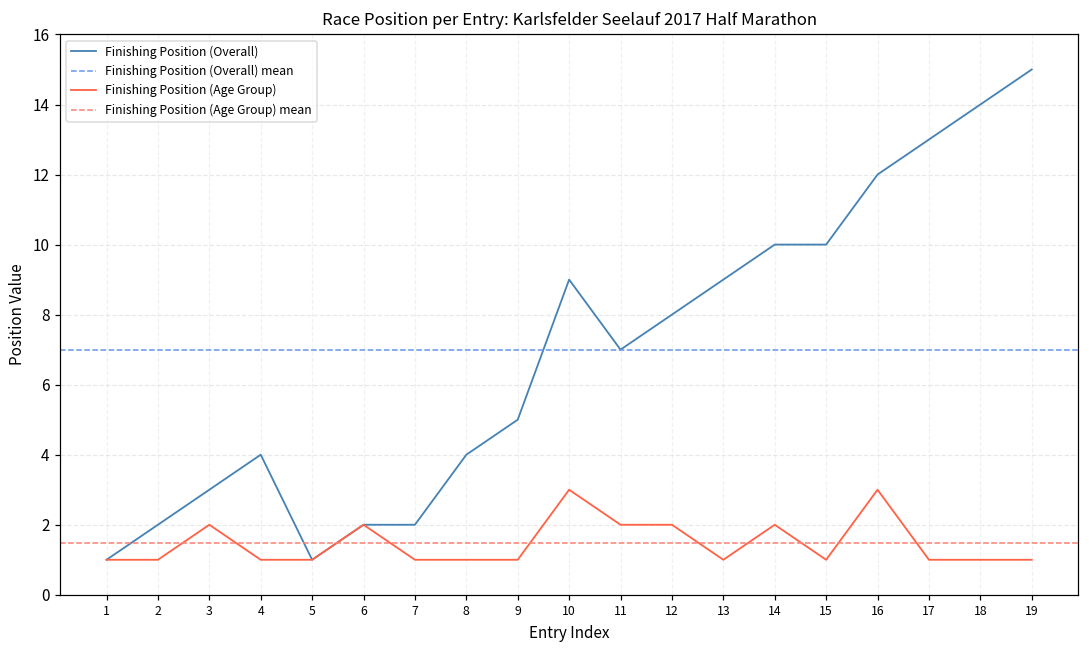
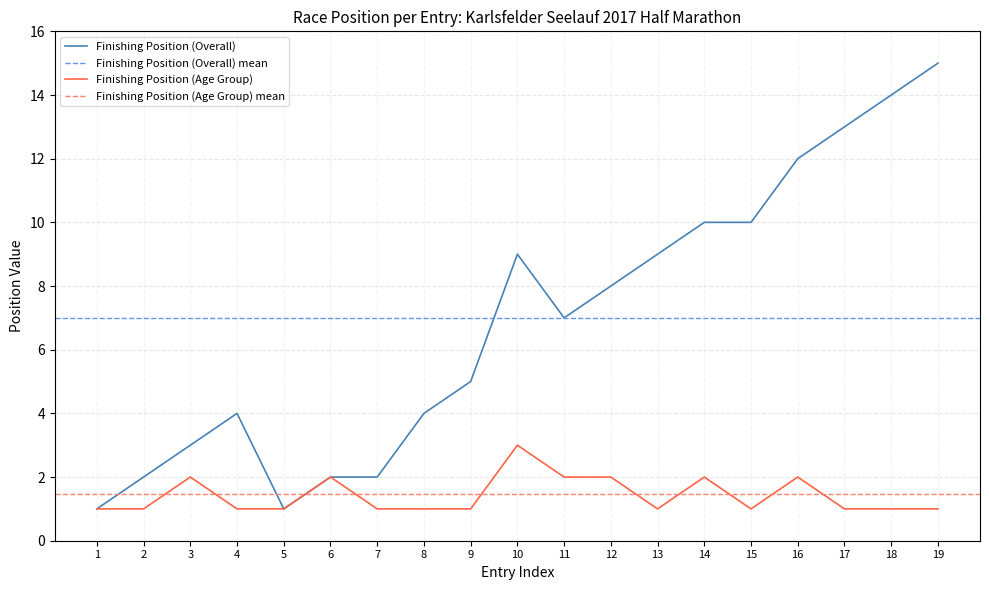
  {
    "Finishing Position (Overall)": {
      "2": 2,
      "3": 3,
      "4": 4,
      "7": 2,
      "8": 4,
      "9": 5,
      "10": 9,
      "11": 7,
      "12": 8,
      "13": 9,
      "14": 10,
      "15": 10,
      "16": 12,
      "17": 13,
      "18": 14,
      "19": 15
    },
    "Finishing Position (Age Group)": {
      "2": 1,
      "3": 2,
      "4": 1,
      "7": 1,
      "8": 1,
      "9": 1,
      "10": 3,
      "11": 2,
      "12": 2,
      "13": 1,
      "14": 2,
      "15": 1,
-     "16": 3,
+     "16": 2,
      "17": 1,
      "18": 1,
      "19": 1
    }
  }
